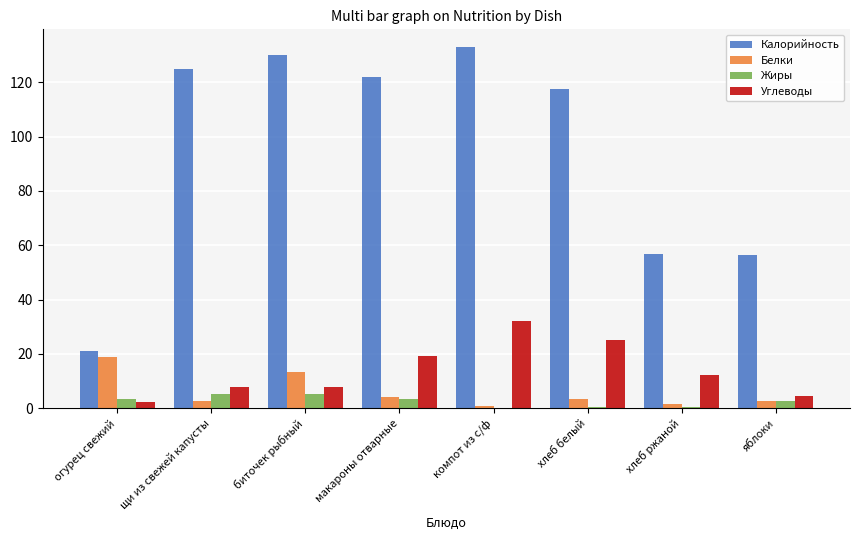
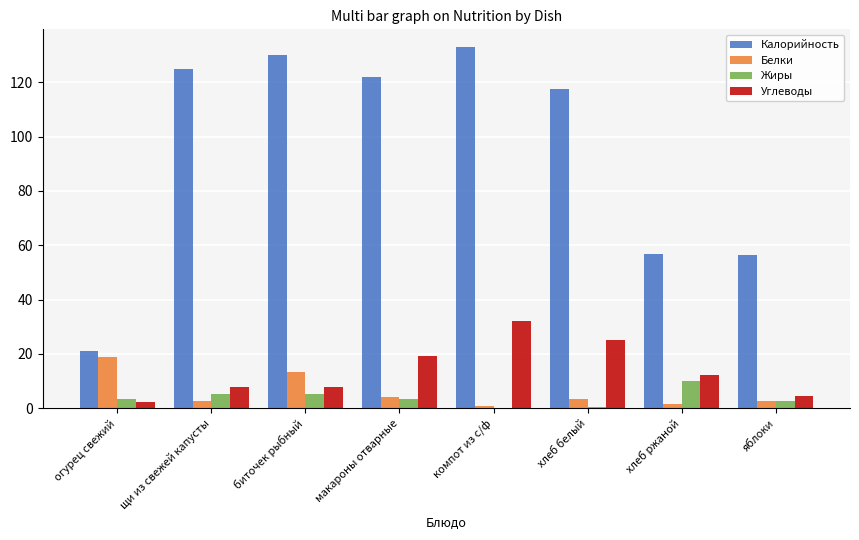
  {
    "Калорийность": {
      "огурец свежий": 21,
      "щи из свежей капусты": 125,
      "биточек рыбный": 130,
      "макароны отварные": 122,
      "компот из с/ф": 133,
      "хлеб белый": 117,
      "хлеб ржаной": 57,
      "яблоки": 57
    },
    "Белки": {
      "огурец свежий": 19,
      "щи из свежей капусты": 3,
      "биточек рыбный": 13,
      "макароны отварные": 4,
      "хлеб белый": 3,
      "хлеб ржаной": 1,
      "яблоки": 3
    },
    "Жиры": {
      "огурец свежий": 4,
      "щи из свежей капусты": 5,
      "биточек рыбный": 5,
      "макароны отварные": 3,
-     "хлеб ржаной": 0,
+     "хлеб ржаной": 10,
      "яблоки": 3
    },
    "Углеводы": {
      "огурец свежий": 2,
      "щи из свежей капусты": 8,
      "биточек рыбный": 8,
      "макароны отварные": 19,
      "компот из с/ф": 32,
      "хлеб белый": 25,
      "хлеб ржаной": 12,
      "яблоки": 5
    }
  }
